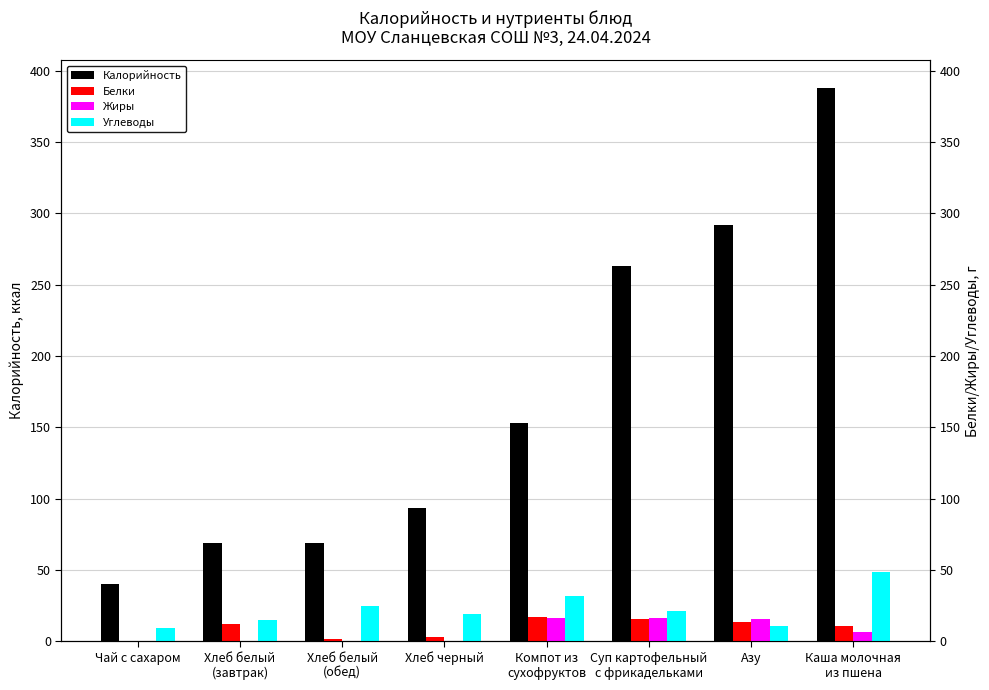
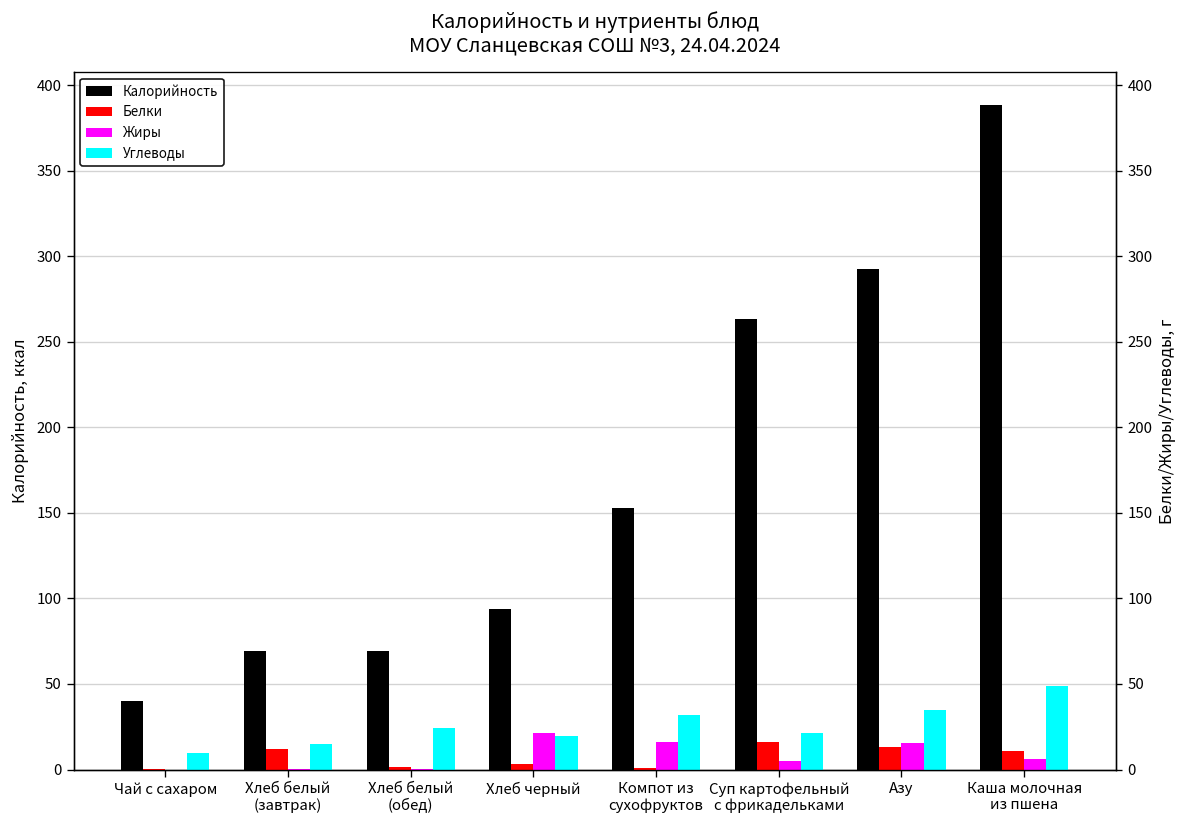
  {
    "Калорийность": {
      "Чай с сахаром": 40,
      "Хлеб белый (завтрак)": 69,
      "Хлеб белый (обед)": 69,
      "Хлеб черный": 94,
      "Компот из сухофруктов": 153,
      "Суп картофельный с фрикадельками": 263,
      "Азу": 292,
      "Каша молочная из пшена": 388
    },
    "Белки": {
      "Хлеб белый (завтрак)": 12,
      "Хлеб черный": 3,
-     "Компот из сухофруктов": 17,
+     "Компот из сухофруктов": 1,
      "Суп картофельный с фрикадельками": 16,
      "Азу": 13,
      "Каша молочная из пшена": 11
    },
    "Жиры": {
      "Чай с сахаром": 0,
-     "Хлеб черный": 0,
+     "Хлеб черный": 22,
      "Компот из сухофруктов": 16,
-     "Суп картофельный с фрикадельками": 17,
+     "Суп картофельный с фрикадельками": 5,
      "Азу": 15,
      "Каша молочная из пшена": 6
    },
    "Углеводы": {
      "Чай с сахаром": 9,
      "Хлеб белый (завтрак)": 15,
      "Хлеб белый (обед)": 24,
      "Хлеб черный": 19,
      "Компот из сухофруктов": 32,
      "Суп картофельный с фрикадельками": 21,
-     "Азу": 11,
+     "Азу": 35,
      "Каша молочная из пшена": 49
    }
  }
